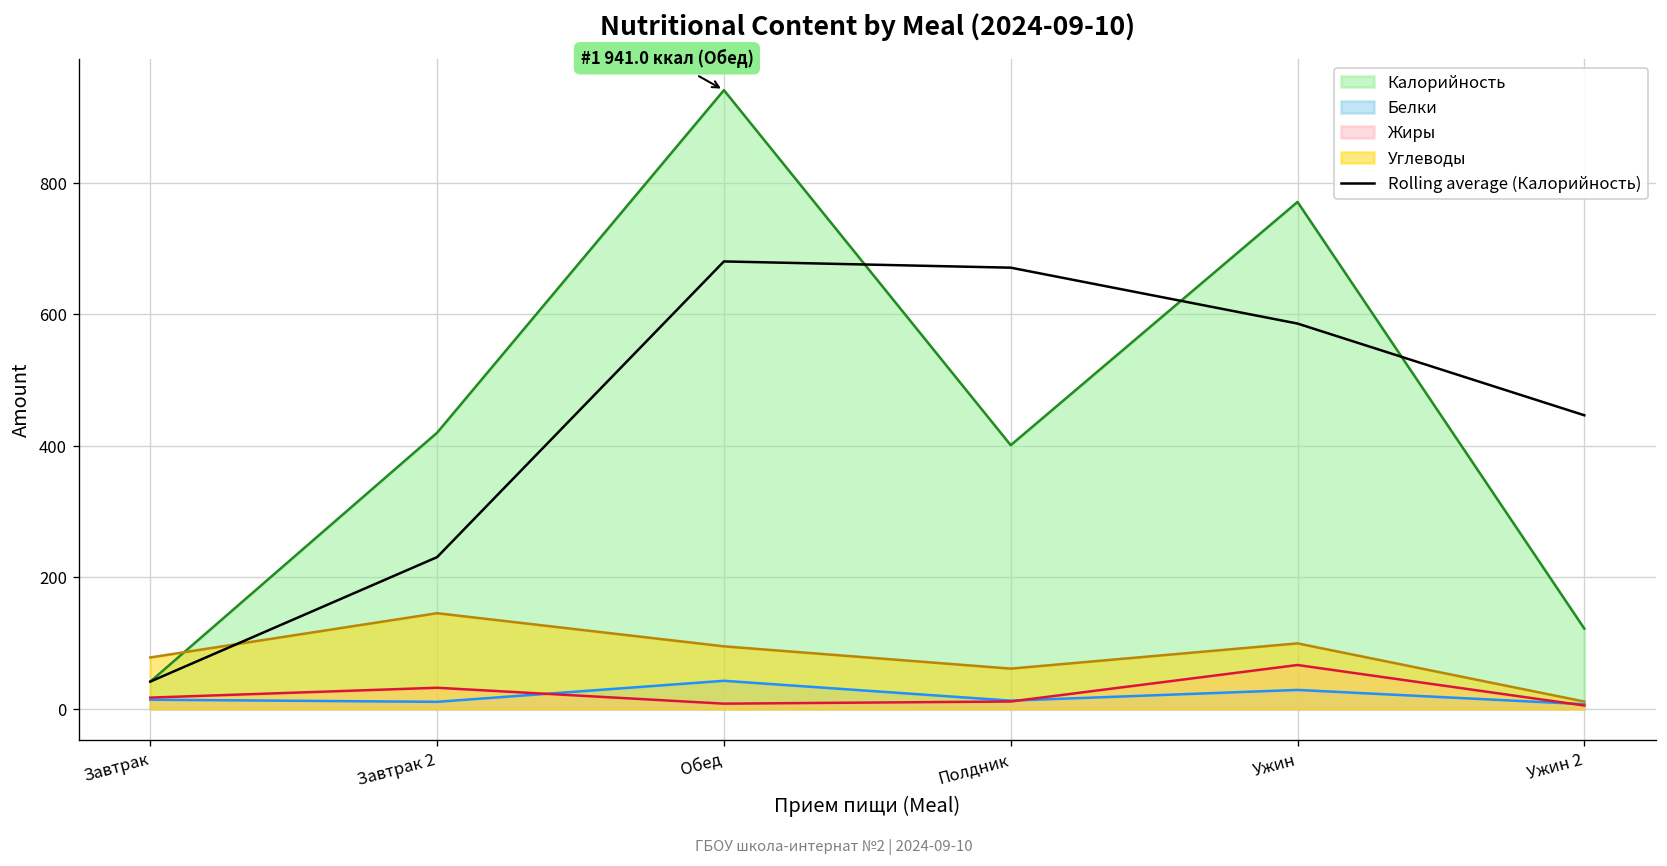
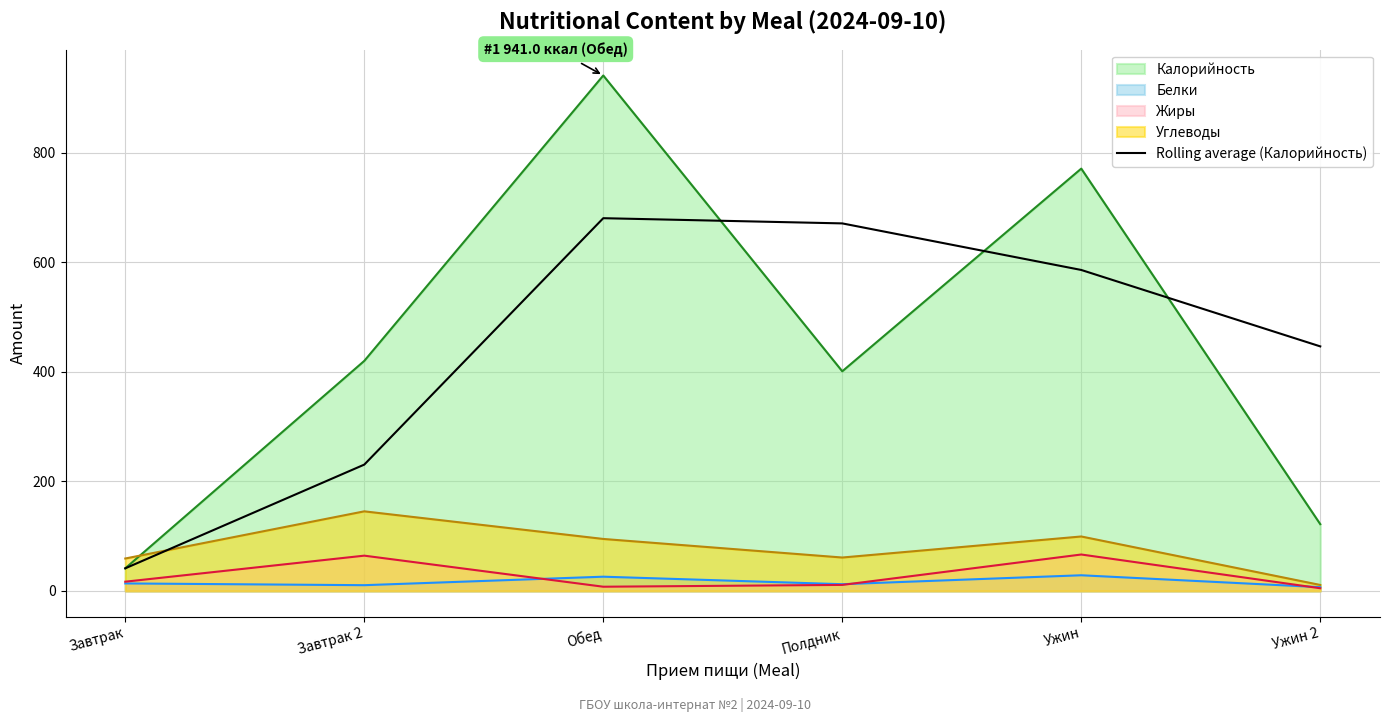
  {
    "Калорийность": {
      "Завтрак 2": 420,
      "Полдник": 400,
      "Ужин": 770,
      "Ужин 2": 120
    },
    "Белки": {
      "Завтрак 2": 10,
-     "Обед": 40,
+     "Обед": 30,
      "Ужин": 30
    },
    "Жиры": {
-     "Завтрак 2": 30,
+     "Завтрак 2": 60,
      "Обед": 10,
      "Ужин": 70
    },
    "Углеводы": {
-     "Завтрак": 80,
+     "Завтрак": 60,
      "Завтрак 2": 150,
      "Обед": 100,
      "Полдник": 60,
      "Ужин": 100
    },
    "Rolling average (Калорийность)": {
      "Завтрак 2": 230,
      "Обед": 680,
      "Полдник": 670,
      "Ужин": 590,
      "Ужин 2": 450
    }
  }
